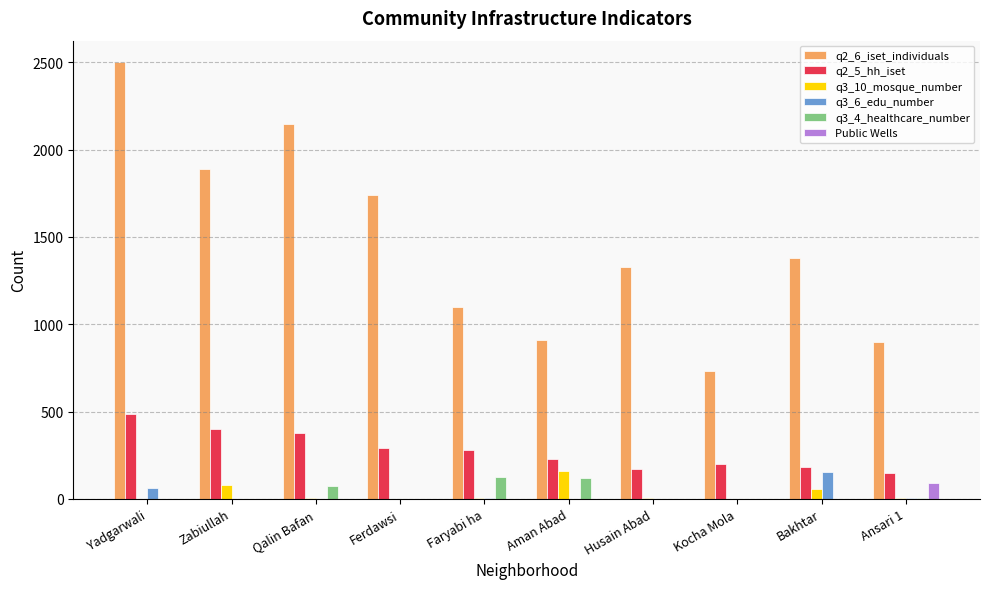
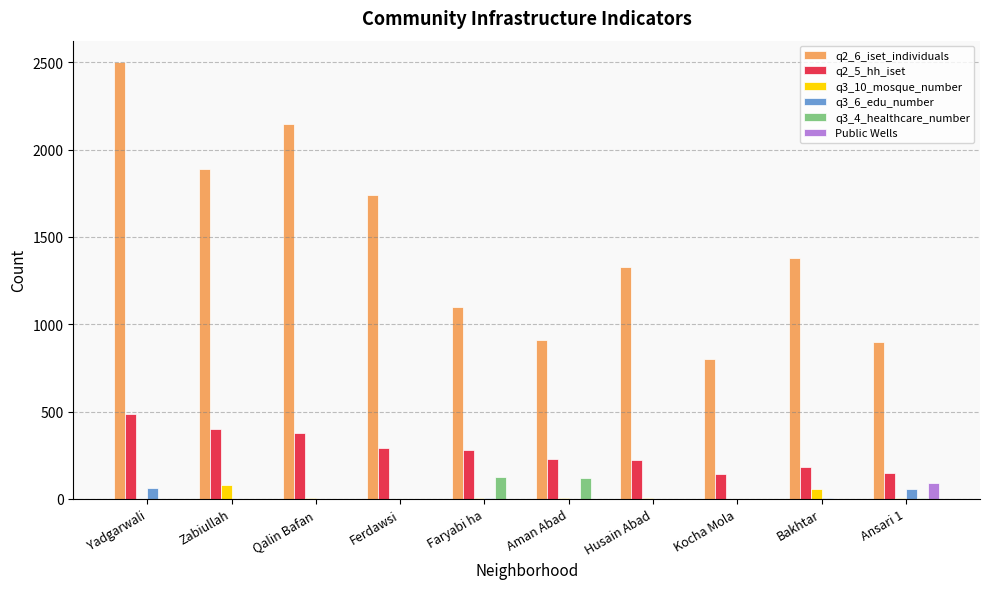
  {
    "q2_6_iset_individuals": {
      "Yadgarwali": 2500,
      "Zabiullah": 1890,
      "Qalin Bafan": 2150,
      "Ferdawsi": 1740,
      "Faryabi ha": 1100,
      "Aman Abad": 910,
      "Husain Abad": 1330,
-     "Kocha Mola": 730,
+     "Kocha Mola": 800,
      "Bakhtar": 1380,
      "Ansari 1": 900
    },
    "q2_5_hh_iset": {
      "Yadgarwali": 490,
      "Zabiullah": 400,
      "Qalin Bafan": 380,
      "Ferdawsi": 290,
      "Faryabi ha": 280,
      "Aman Abad": 230,
-     "Husain Abad": 170,
-     "Kocha Mola": 200,
+     "Husain Abad": 220,
+     "Kocha Mola": 140,
      "Bakhtar": 180,
      "Ansari 1": 150
    },
    "q3_10_mosque_number": {
      "Zabiullah": 80,
-     "Aman Abad": 160,
+     "Aman Abad": 0,
      "Bakhtar": 60
    },
    "q3_6_edu_number": {
      "Yadgarwali": 60,
      "Zabiullah": 0,
      "Ferdawsi": 0,
      "Aman Abad": 0,
      "Husain Abad": 0,
      "Kocha Mola": 0,
-     "Bakhtar": 150,
-     "Ansari 1": 0
+     "Bakhtar": 0,
+     "Ansari 1": 50
    },
    "q3_4_healthcare_number": {
      "Yadgarwali": 0,
      "Zabiullah": 0,
-     "Qalin Bafan": 80,
+     "Qalin Bafan": 0,
      "Ferdawsi": 0,
      "Faryabi ha": 120,
      "Aman Abad": 120,
      "Husain Abad": 0,
      "Kocha Mola": 0,
      "Bakhtar": 0
    },
    "Public Wells": {
      "Zabiullah": 0,
      "Qalin Bafan": 0,
      "Ferdawsi": 0,
      "Bakhtar": 0,
      "Ansari 1": 90
    }
  }
